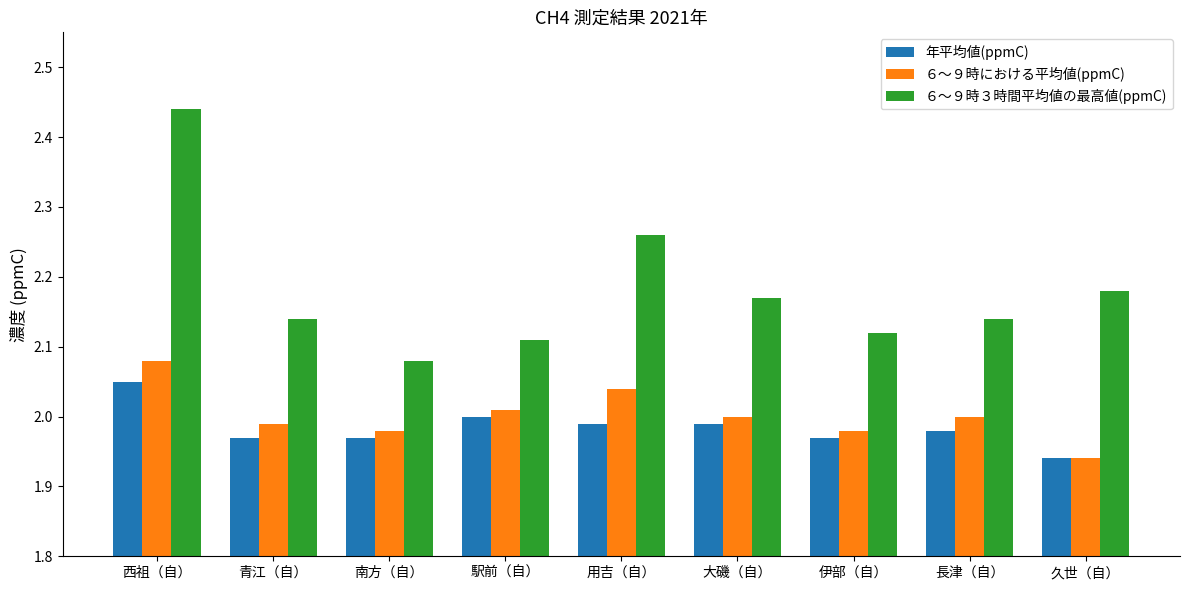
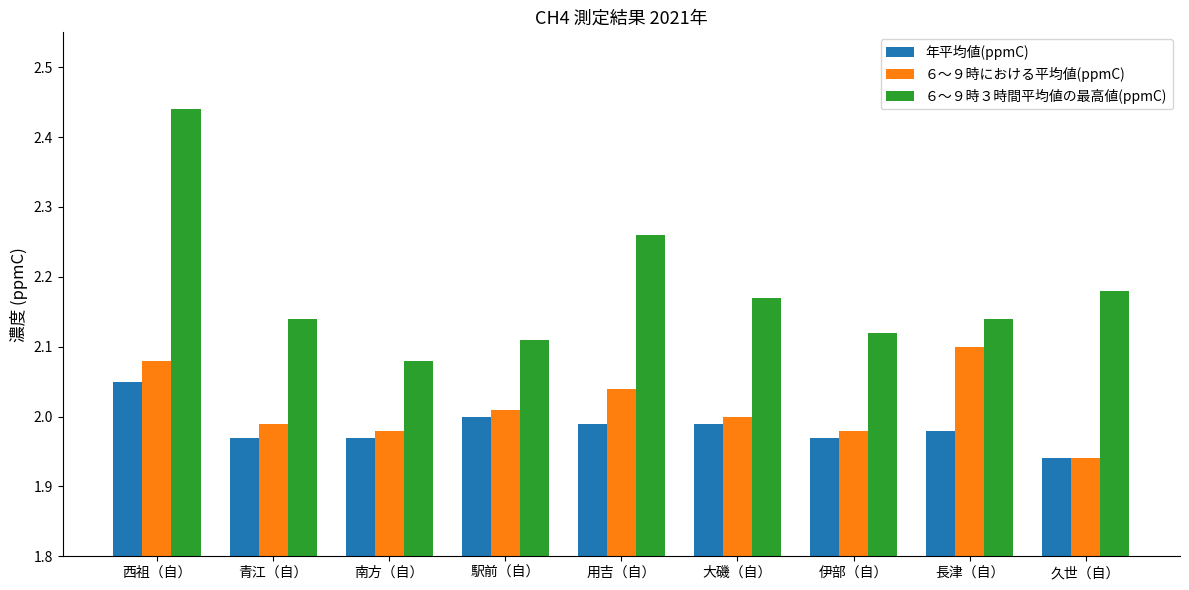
  {
    "年平均値(ppmC)": {
      "西祖（自）": 2.05,
      "青江（自）": 1.97,
      "南方（自）": 1.97,
      "駅前（自）": 2.0,
      "用吉（自）": 1.99,
      "大磯（自）": 1.99,
      "伊部（自）": 1.97,
      "長津（自）": 1.98,
      "久世（自）": 1.94
    },
    "６〜９時における平均値(ppmC)": {
      "西祖（自）": 2.08,
      "青江（自）": 1.99,
      "南方（自）": 1.98,
      "駅前（自）": 2.01,
      "用吉（自）": 2.04,
      "大磯（自）": 2.0,
      "伊部（自）": 1.98,
-     "長津（自）": 2.0,
+     "長津（自）": 2.1,
      "久世（自）": 1.94
    },
    "６〜９時３時間平均値の最高値(ppmC)": {
      "西祖（自）": 2.44,
      "青江（自）": 2.14,
      "南方（自）": 2.08,
      "駅前（自）": 2.11,
      "用吉（自）": 2.26,
      "大磯（自）": 2.17,
      "伊部（自）": 2.12,
      "長津（自）": 2.14,
      "久世（自）": 2.18
    }
  }
